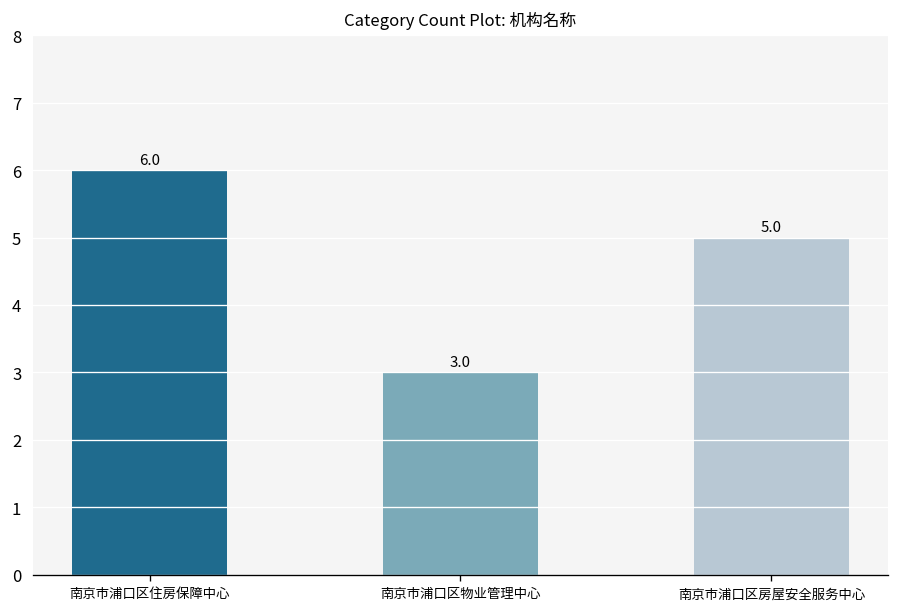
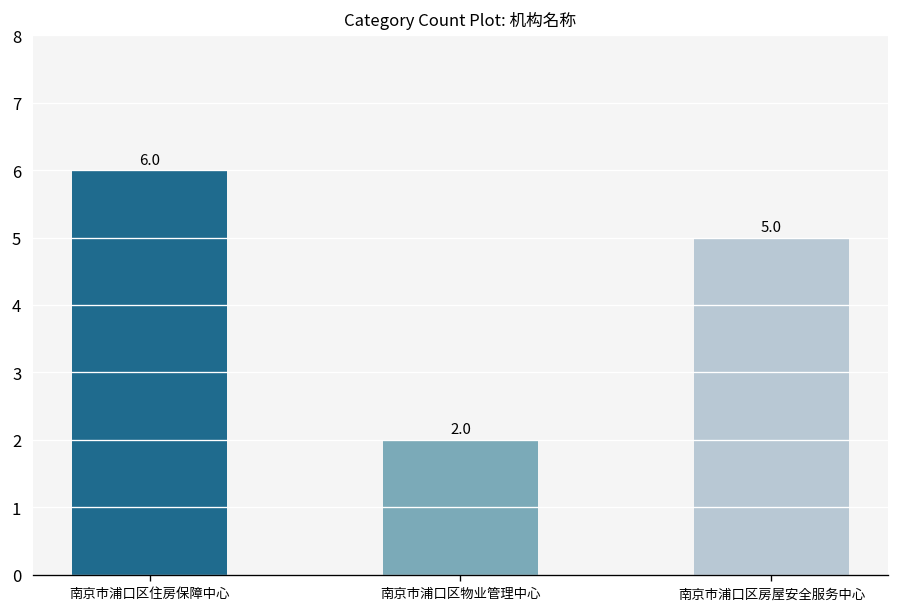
  {
    "南京市浦口区住房保障中心": 6.0,
-   "南京市浦口区物业管理中心": 3.0,
+   "南京市浦口区物业管理中心": 2.0,
    "南京市浦口区房屋安全服务中心": 5.0
  }
